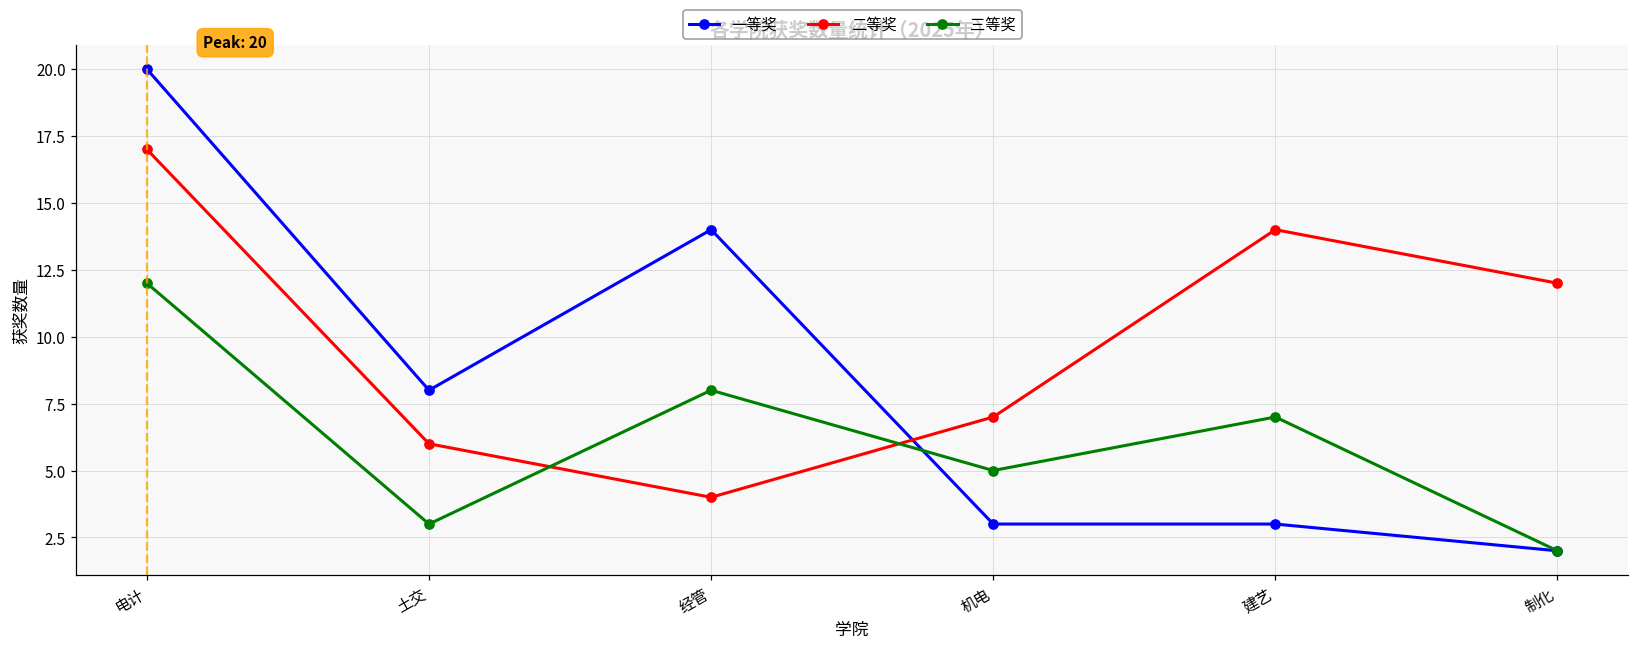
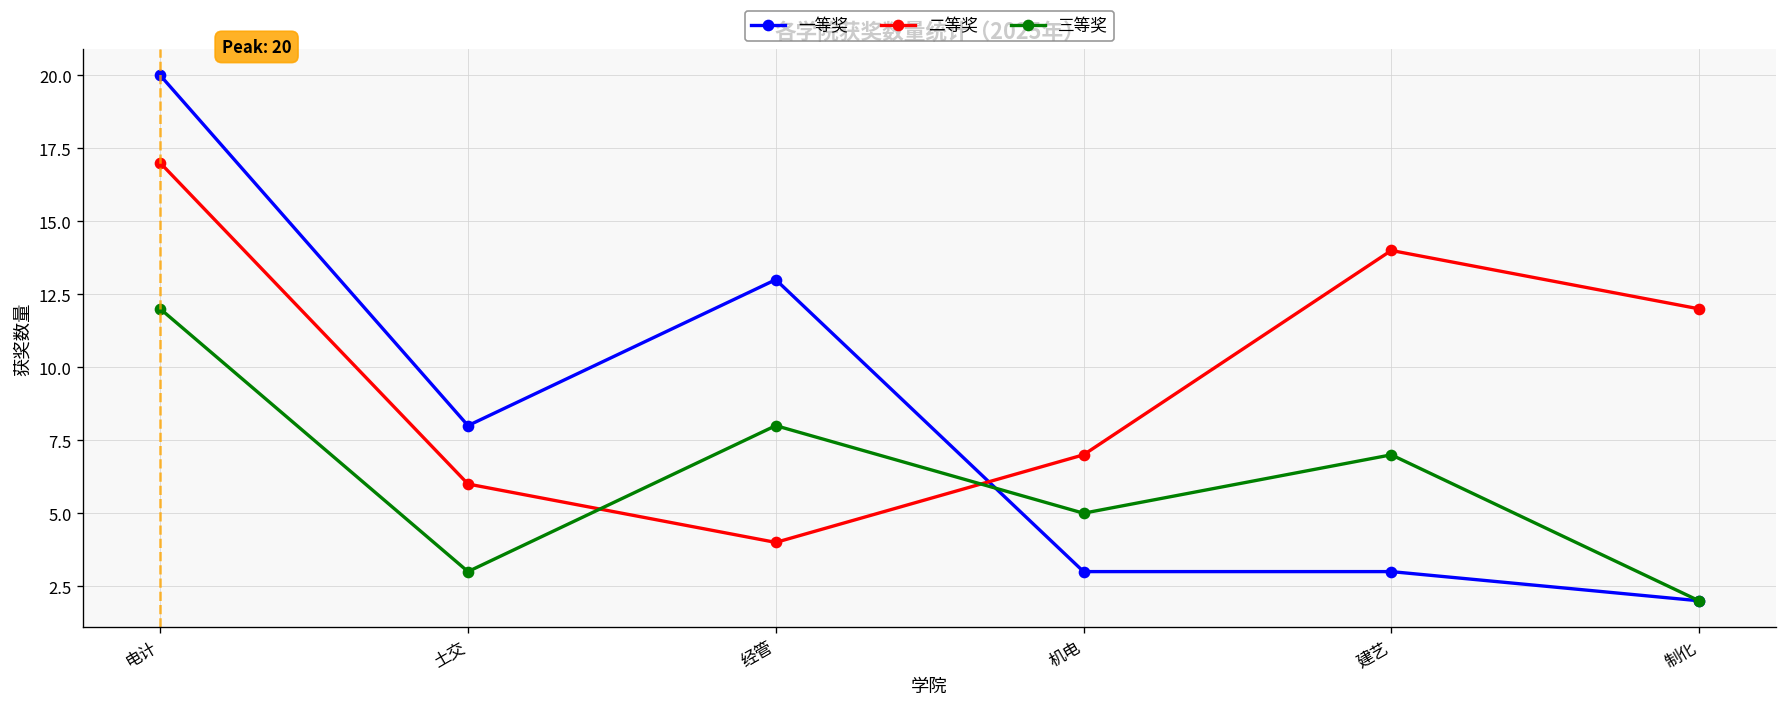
  {
    "一等奖": {
      "电计": 20,
      "土交": 8,
-     "经管": 14,
+     "经管": 13,
      "机电": 3,
      "建艺": 3
    },
    "二等奖": {
      "电计": 17,
      "土交": 6,
      "经管": 4,
      "机电": 7,
      "建艺": 14,
      "制化": 12
    },
    "三等奖": {
      "电计": 12,
      "土交": 3,
      "经管": 8,
      "机电": 5,
      "建艺": 7
    }
  }
